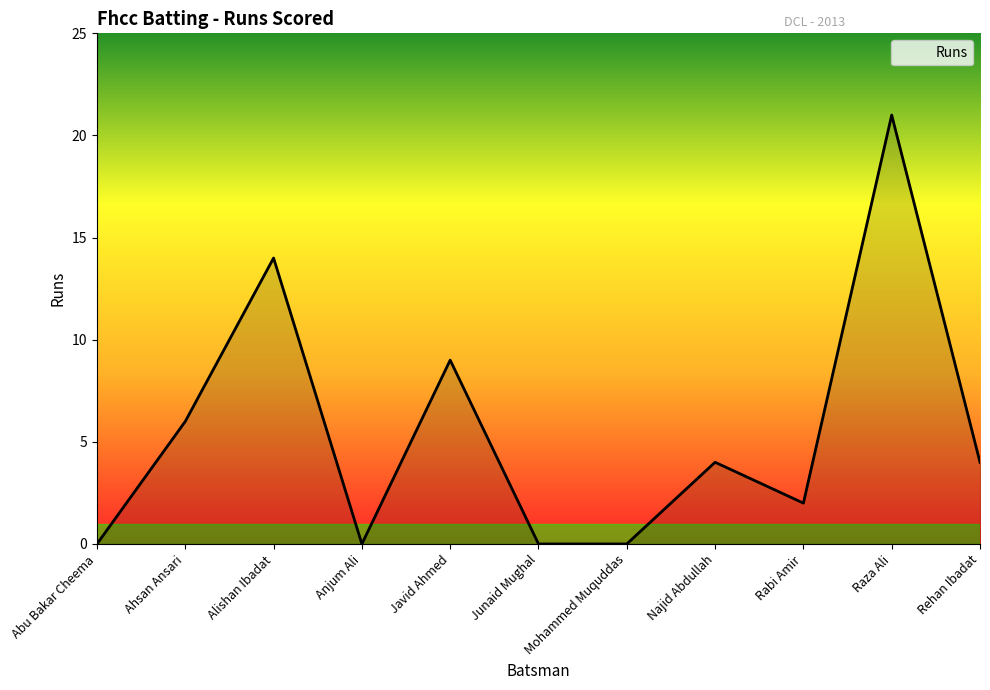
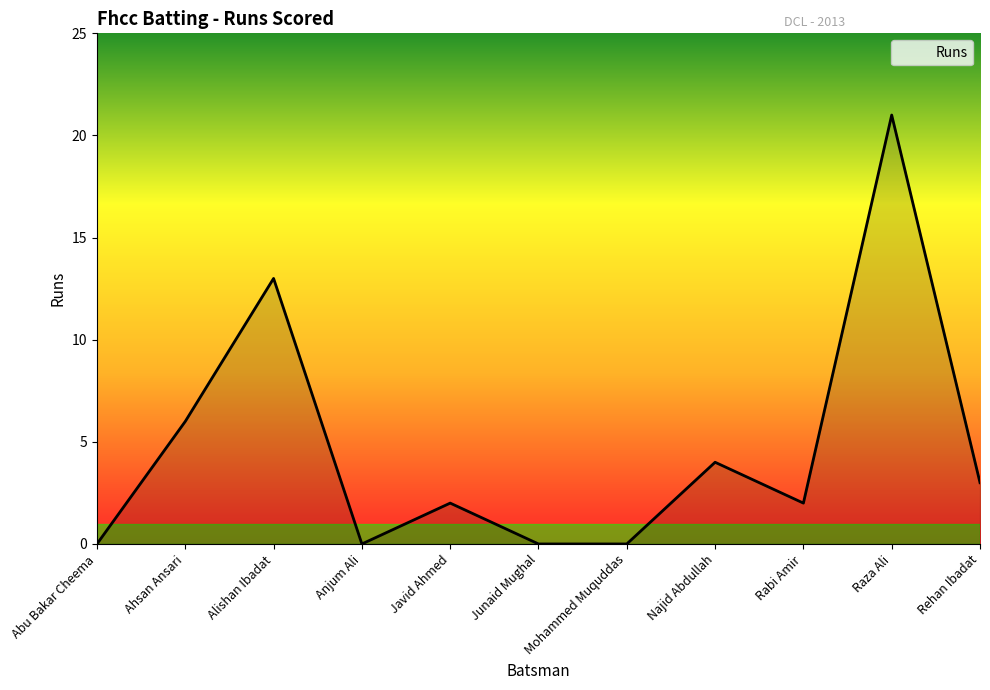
  {
    "Ahsan Ansari": 6,
-   "Alishan Ibadat": 14,
-   "Javid Ahmed": 9,
+   "Alishan Ibadat": 13,
+   "Javid Ahmed": 2,
    "Najid Abdullah": 4,
    "Rabi Amir": 2,
    "Raza Ali": 21,
-   "Rehan Ibadat": 4
+   "Rehan Ibadat": 3
  }
